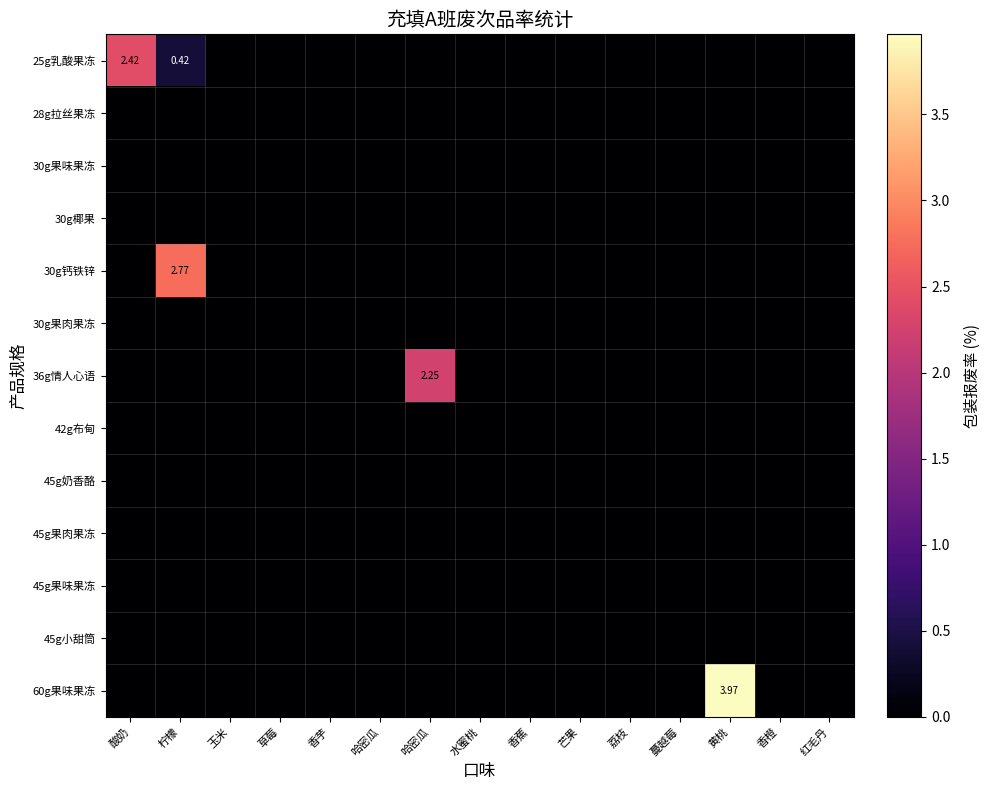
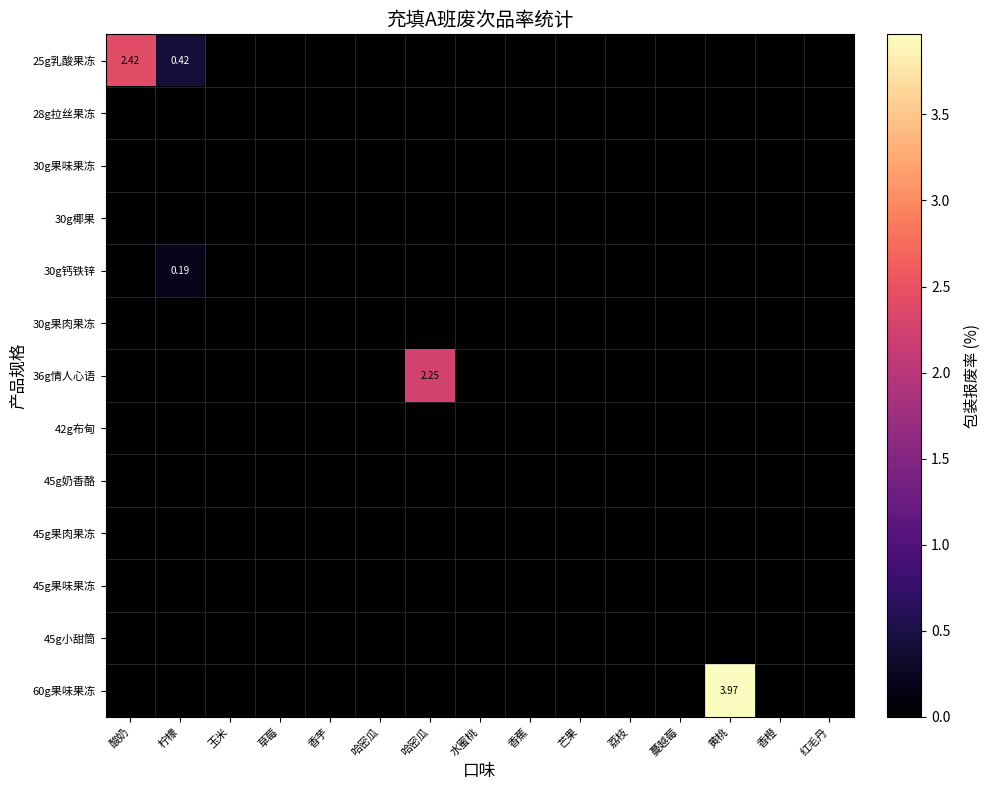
  {
    "25g乳酸果冻": {
      "酸奶": 2.42,
      "柠檬": 0.42
    },
    "30g钙铁锌": {
-     "柠檬": 2.77
+     "柠檬": 0.19
    },
    "60g果味果冻": {
      "黄桃": 3.97
    }
  }
